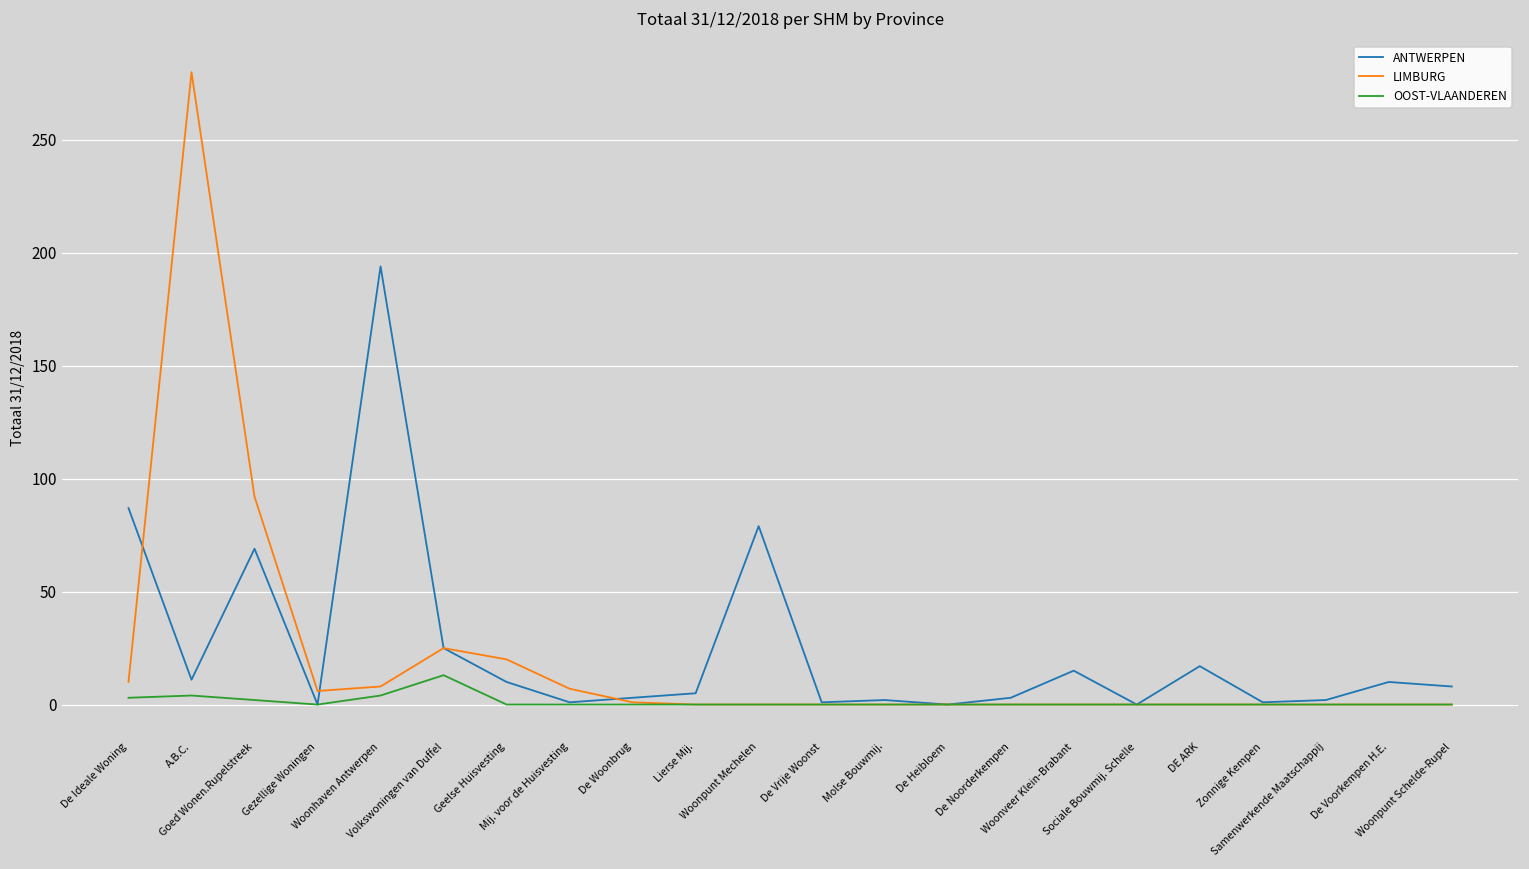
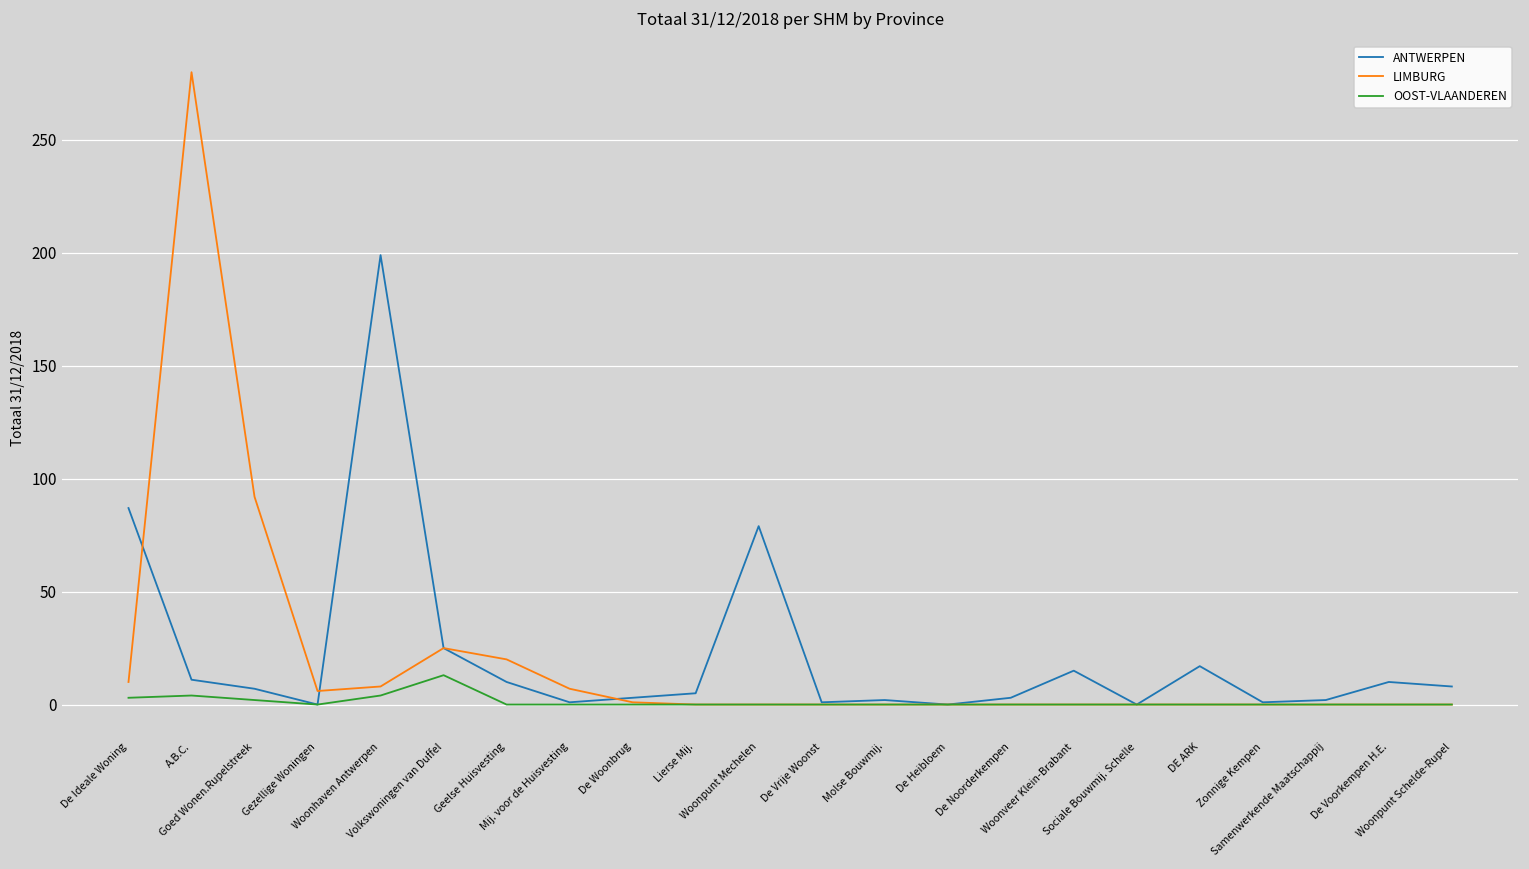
  {
    "ANTWERPEN": {
      "De Ideale Woning": 87,
      "A.B.C.": 11,
-     "Goed Wonen.Rupelstreek": 69,
-     "Woonhaven Antwerpen": 194,
+     "Goed Wonen.Rupelstreek": 7,
+     "Woonhaven Antwerpen": 199,
      "Geelse Huisvesting": 10,
      "De Woonbrug": 3,
      "Lierse Mij.": 5,
      "Woonpunt Mechelen": 79,
      "Molse Bouwmij.": 2,
      "De Noorderkempen": 3,
      "Woonveer Klein-Brabant": 15,
      "DE ARK": 17,
      "Samenwerkende Maatschappij": 2,
      "De Voorkempen H.E.": 10,
      "Woonpunt Schelde-Rupel": 8
    },
    "LIMBURG": {
      "De Ideale Woning": 10,
      "A.B.C.": 280,
      "Goed Wonen.Rupelstreek": 92,
      "Gezellige Woningen": 6,
      "Woonhaven Antwerpen": 8,
      "Geelse Huisvesting": 20,
      "Mij. voor de Huisvesting": 7
    },
    "OOST-VLAANDEREN": {
      "De Ideale Woning": 3,
      "A.B.C.": 4,
      "Goed Wonen.Rupelstreek": 2,
      "Woonhaven Antwerpen": 4,
      "Volkswoningen van Duffel": 13,
      "Geelse Huisvesting": 0
    }
  }
